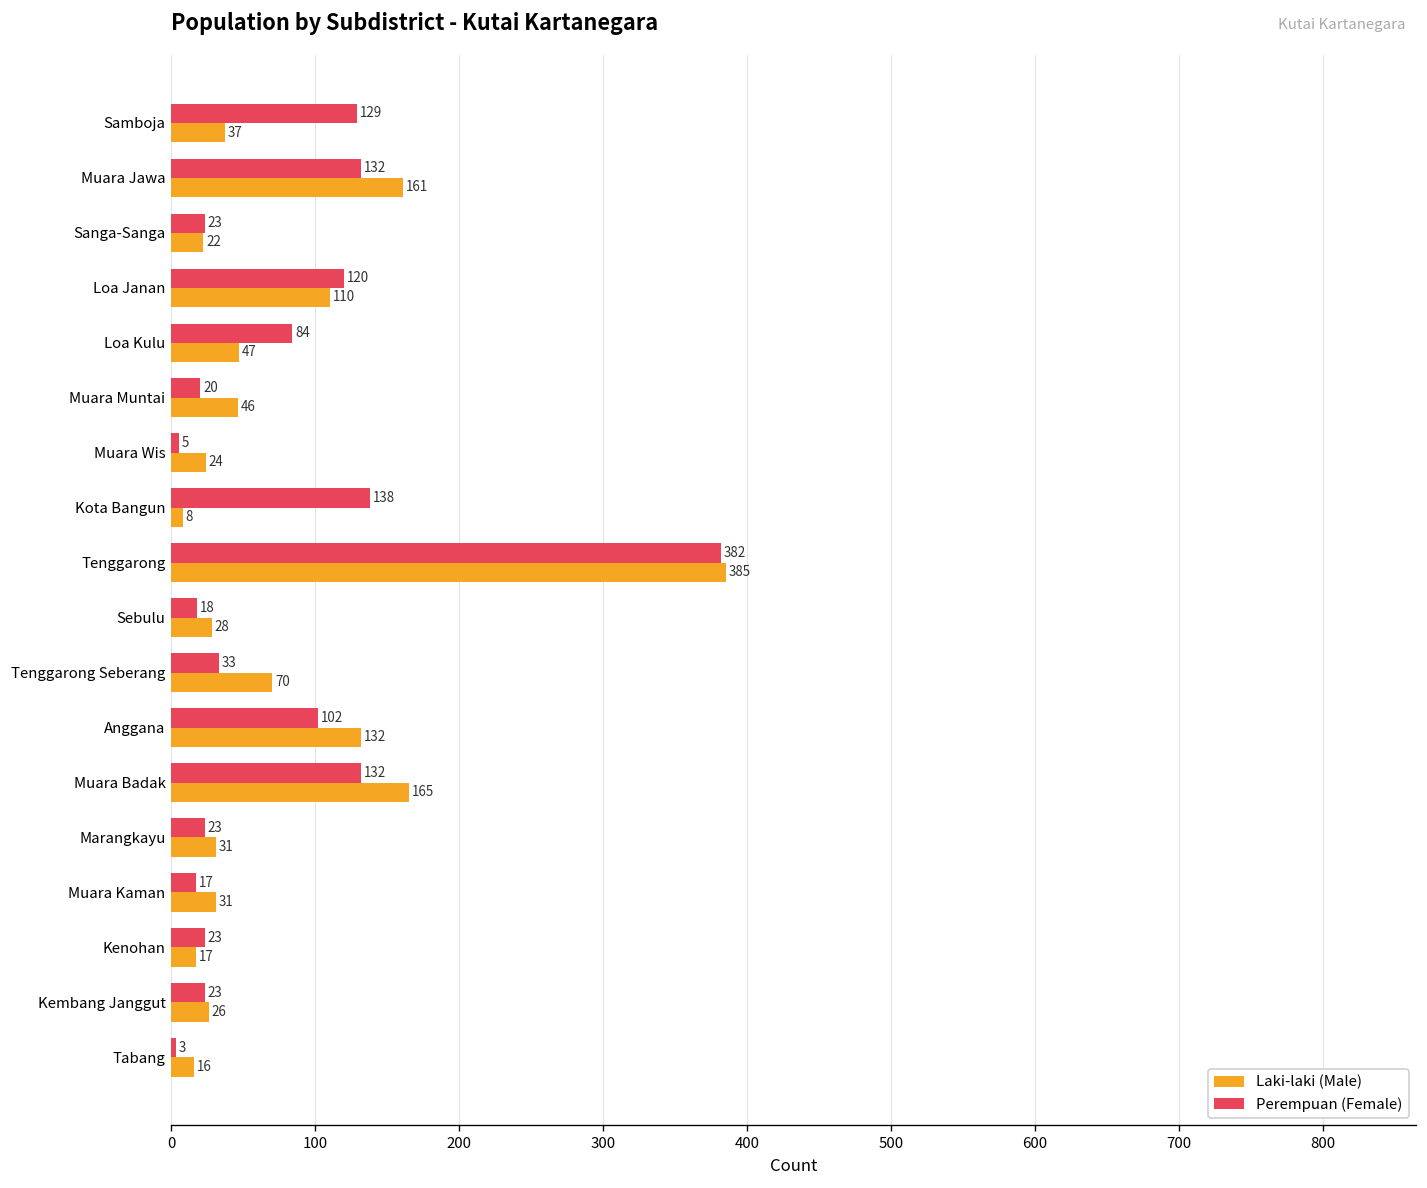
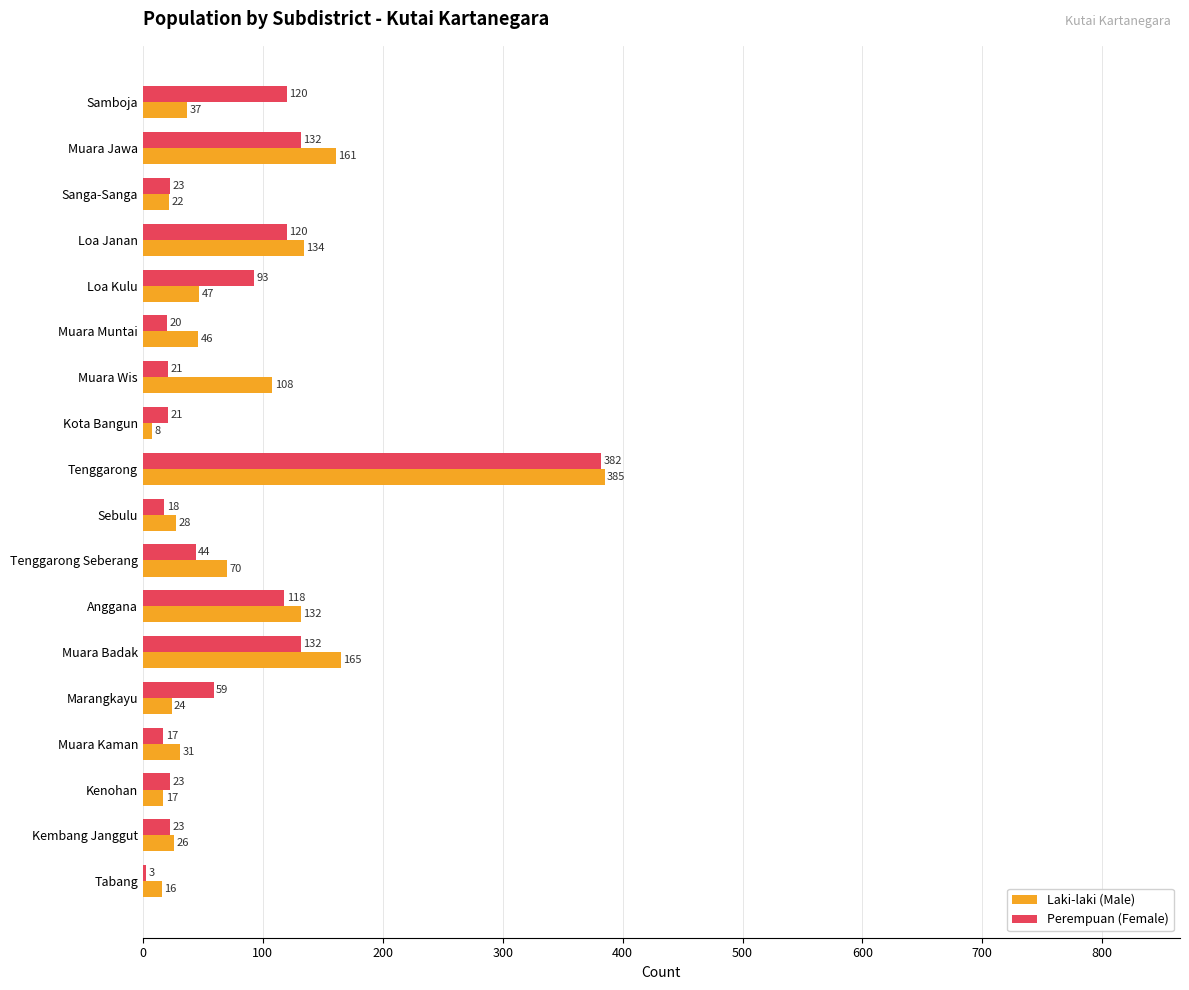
  {
    "Laki-laki (Male)": {
      "Samboja": 37,
      "Muara Jawa": 161,
      "Sanga-Sanga": 22,
-     "Loa Janan": 110,
+     "Loa Janan": 134,
      "Loa Kulu": 47,
      "Muara Muntai": 46,
-     "Muara Wis": 24,
+     "Muara Wis": 108,
      "Kota Bangun": 8,
      "Tenggarong": 385,
      "Sebulu": 28,
      "Tenggarong Seberang": 70,
      "Anggana": 132,
      "Muara Badak": 165,
-     "Marangkayu": 31,
+     "Marangkayu": 24,
      "Muara Kaman": 31,
      "Kenohan": 17,
      "Kembang Janggut": 26,
      "Tabang": 16
    },
    "Perempuan (Female)": {
-     "Samboja": 129,
+     "Samboja": 120,
      "Muara Jawa": 132,
      "Sanga-Sanga": 23,
      "Loa Janan": 120,
-     "Loa Kulu": 84,
+     "Loa Kulu": 93,
      "Muara Muntai": 20,
-     "Muara Wis": 5,
-     "Kota Bangun": 138,
+     "Muara Wis": 21,
+     "Kota Bangun": 21,
      "Tenggarong": 382,
      "Sebulu": 18,
-     "Tenggarong Seberang": 33,
-     "Anggana": 102,
+     "Tenggarong Seberang": 44,
+     "Anggana": 118,
      "Muara Badak": 132,
-     "Marangkayu": 23,
+     "Marangkayu": 59,
      "Muara Kaman": 17,
      "Kenohan": 23,
      "Kembang Janggut": 23,
      "Tabang": 3
    }
  }
